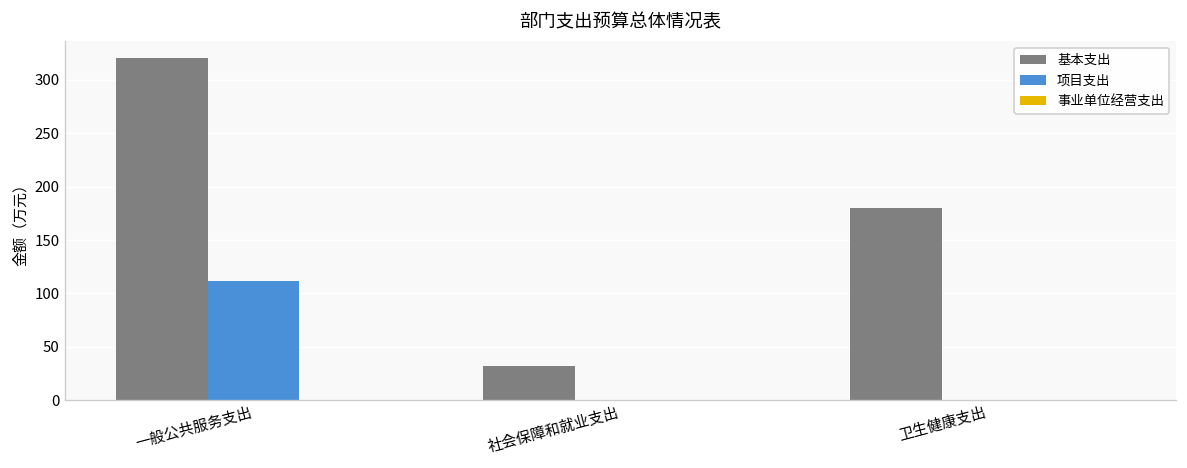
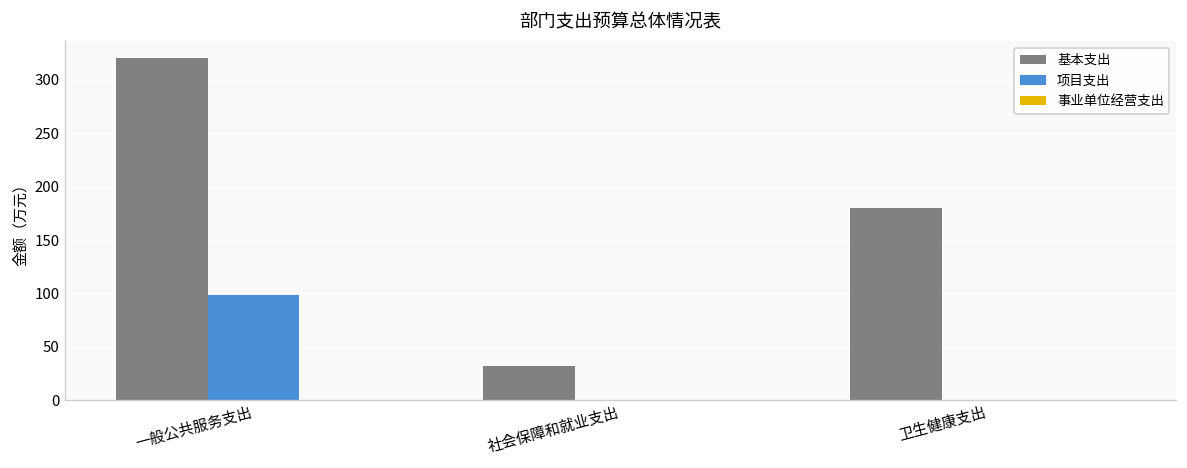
  {
    "基本支出": {
      "一般公共服务支出": 320,
      "社会保障和就业支出": 30,
      "卫生健康支出": 180
    },
    "项目支出": {
-     "一般公共服务支出": 110,
+     "一般公共服务支出": 100,
      "社会保障和就业支出": 0,
      "卫生健康支出": 0
    },
    "事业单位经营支出": {
      "一般公共服务支出": 0,
      "社会保障和就业支出": 0,
      "卫生健康支出": 0
    }
  }
